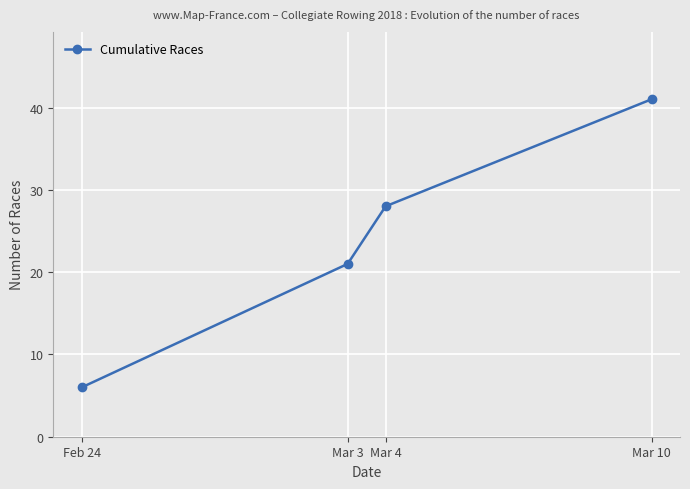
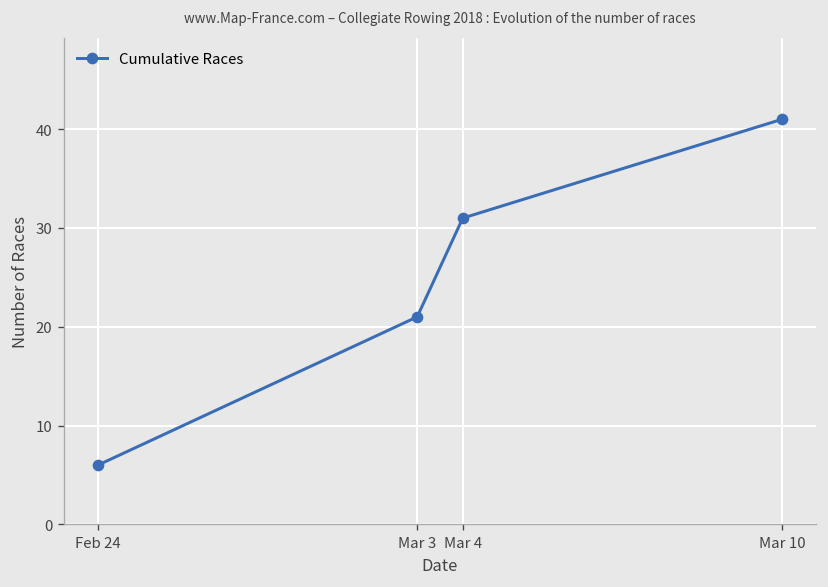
  {
    "Feb 24": 6,
    "Mar 3": 21,
-   "Mar 4": 28,
+   "Mar 4": 31,
    "Mar 10": 41
  }
